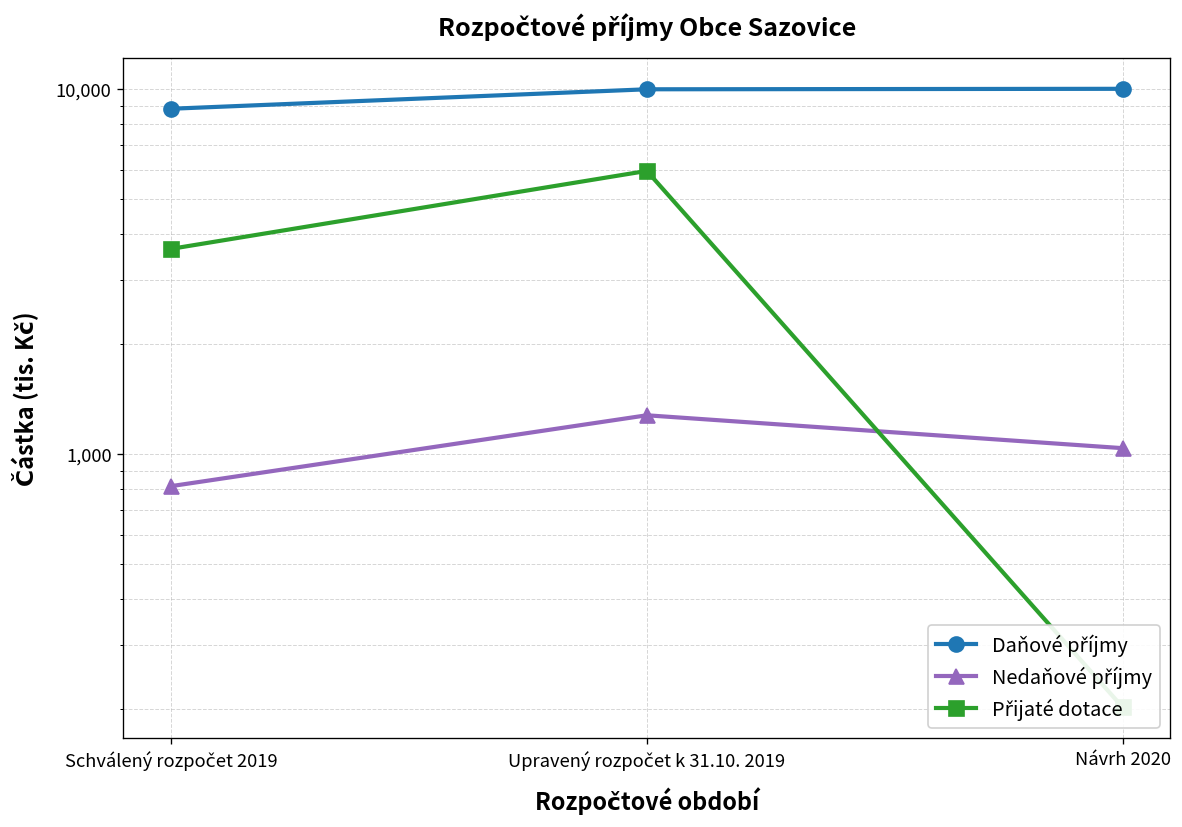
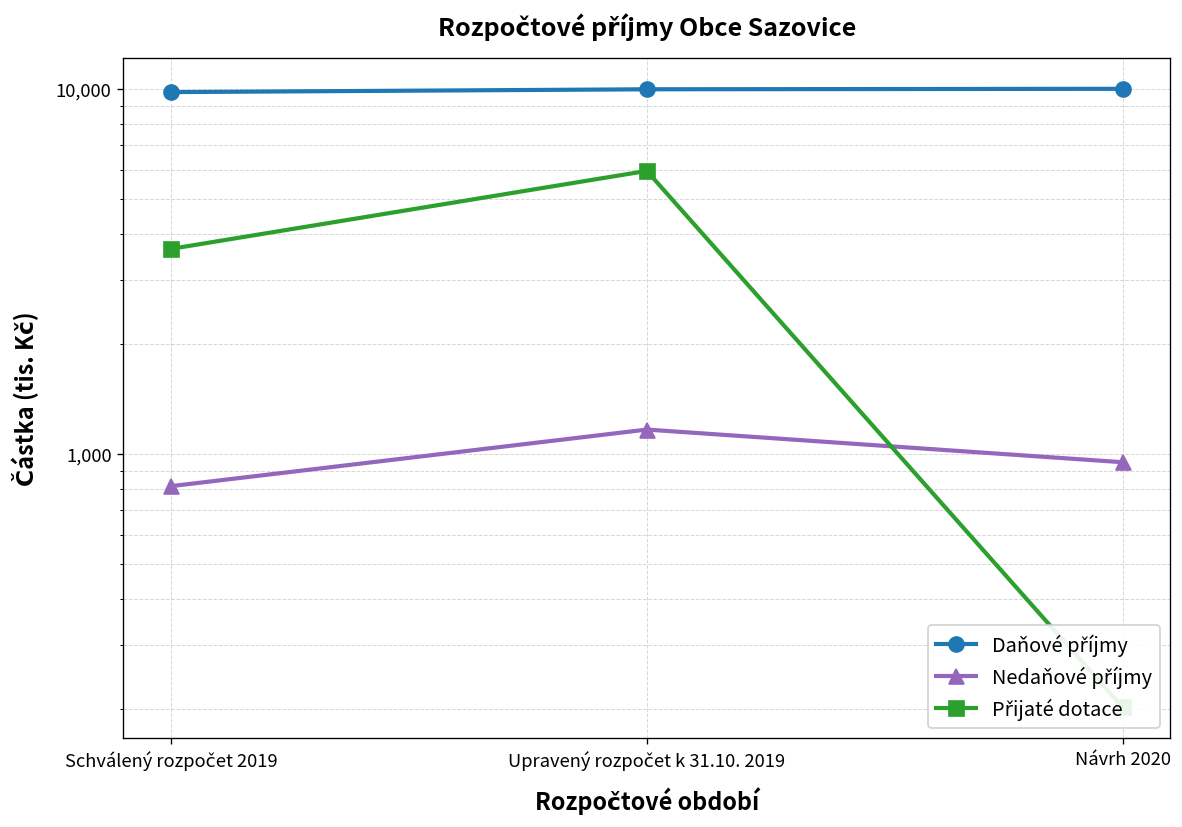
  {
    "Daňové příjmy": {
-     "Schválený rozpočet 2019": "8,800",
+     "Schválený rozpočet 2019": "9,800",
      "Upravený rozpočet k 31.10. 2019": "10,000",
      "Návrh 2020": "10,000"
    },
    "Nedaňové příjmy": {
      "Schválený rozpočet 2019": "820",
-     "Upravený rozpočet k 31.10. 2019": "1,280",
-     "Návrh 2020": "1,040"
+     "Upravený rozpočet k 31.10. 2019": "1,170",
+     "Návrh 2020": "950"
    },
    "Přijaté dotace": {
      "Schválený rozpočet 2019": "3,600",
      "Upravený rozpočet k 31.10. 2019": "6,000"
    }
  }
